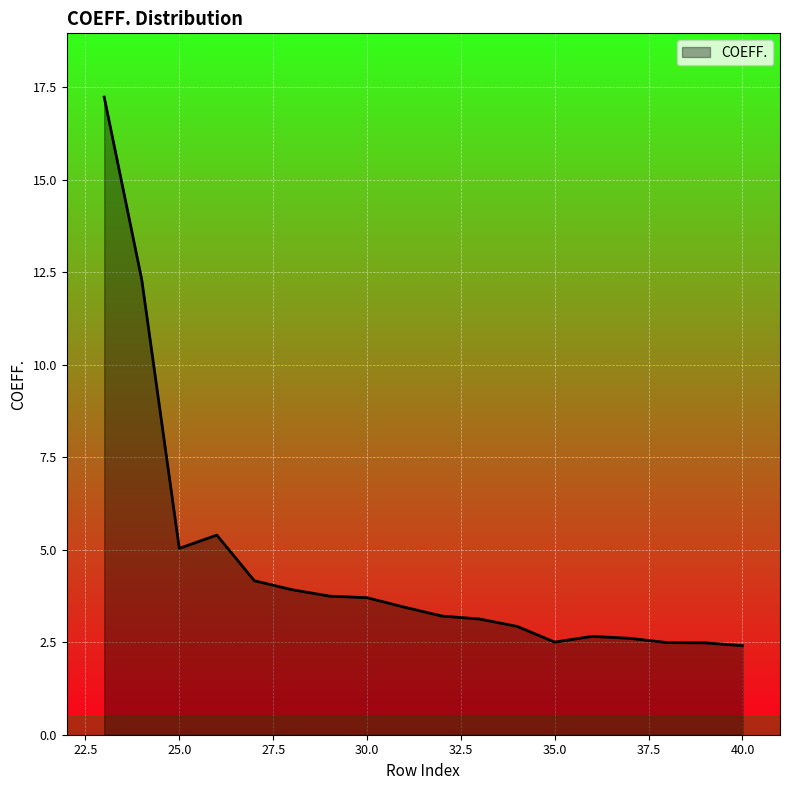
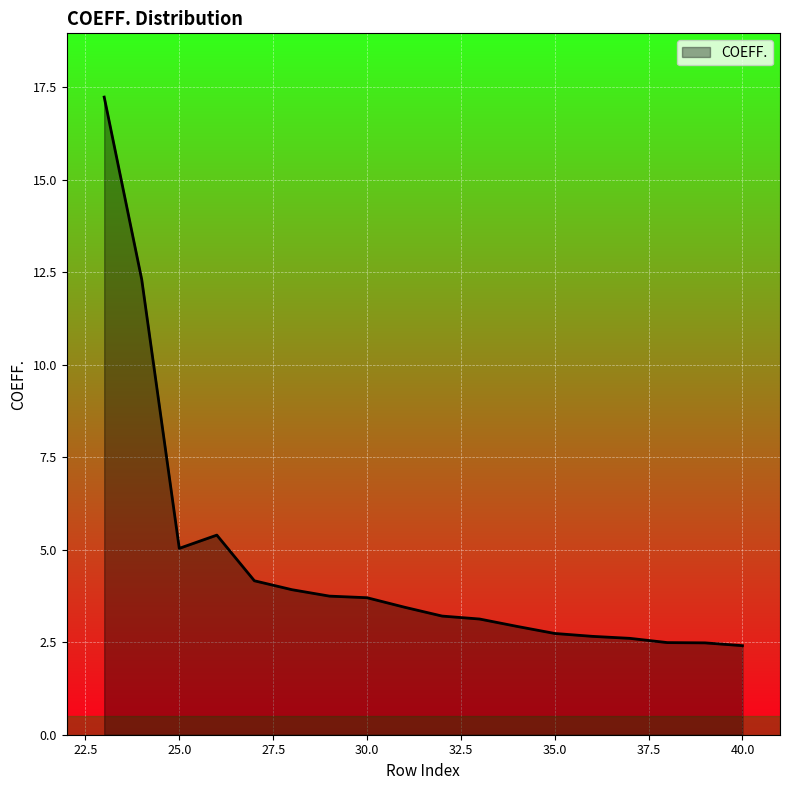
  {
    "25.0": 5.0,
    "30.0": 3.7,
-   "35.0": 2.5,
+   "35.0": 2.7,
    "40.0": 2.4
  }
